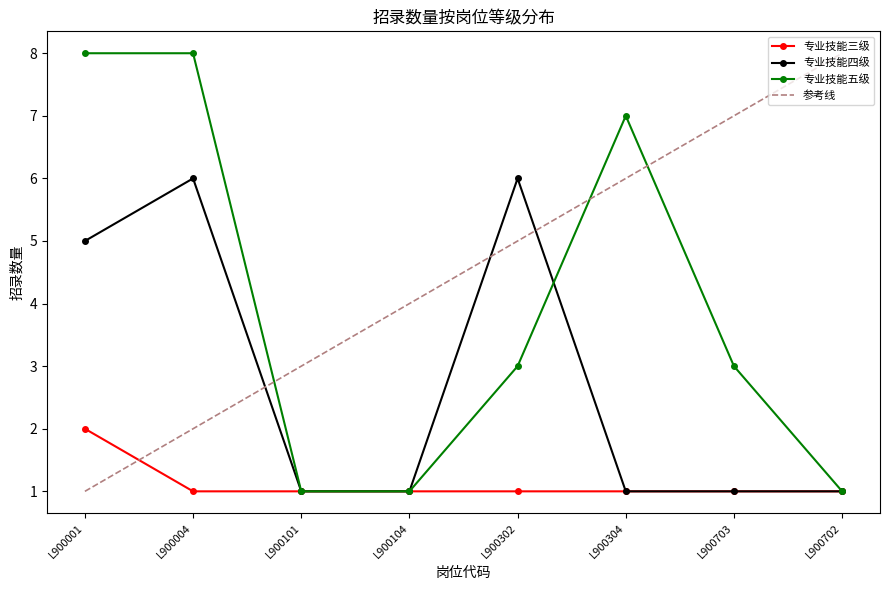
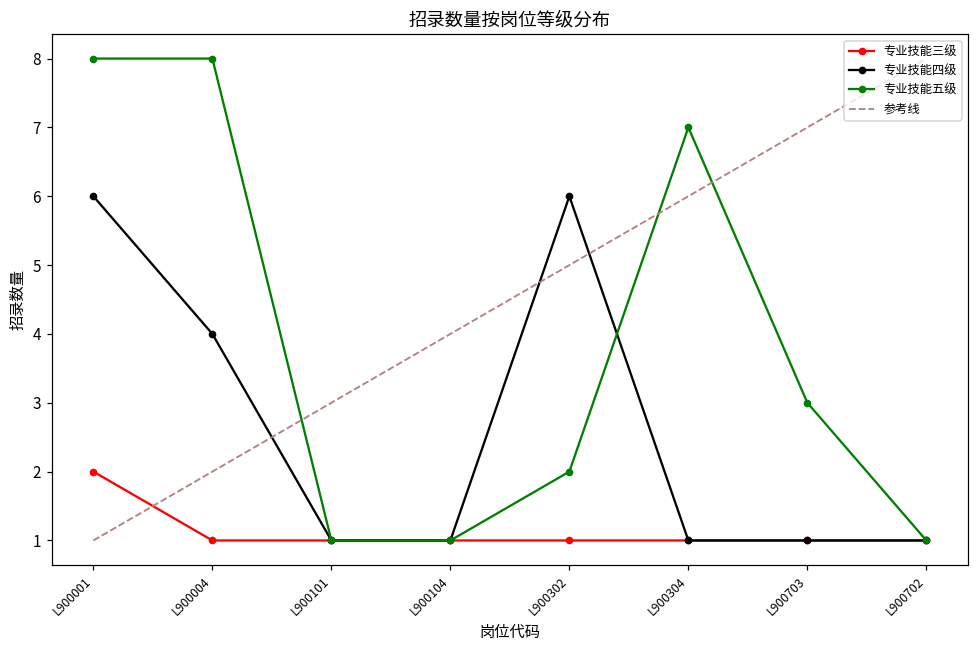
  {
    "专业技能三级": {
      "L900001": 2,
      "L900004": 1,
      "L900302": 1
    },
    "专业技能四级": {
-     "L900001": 5,
-     "L900004": 6,
+     "L900001": 6,
+     "L900004": 4,
      "L900302": 6
    },
    "专业技能五级": {
      "L900001": 8,
      "L900004": 8,
-     "L900302": 3,
+     "L900302": 2,
      "L900304": 7,
      "L900703": 3
    },
    "参考线": {
      "L900001": 1
    }
  }
